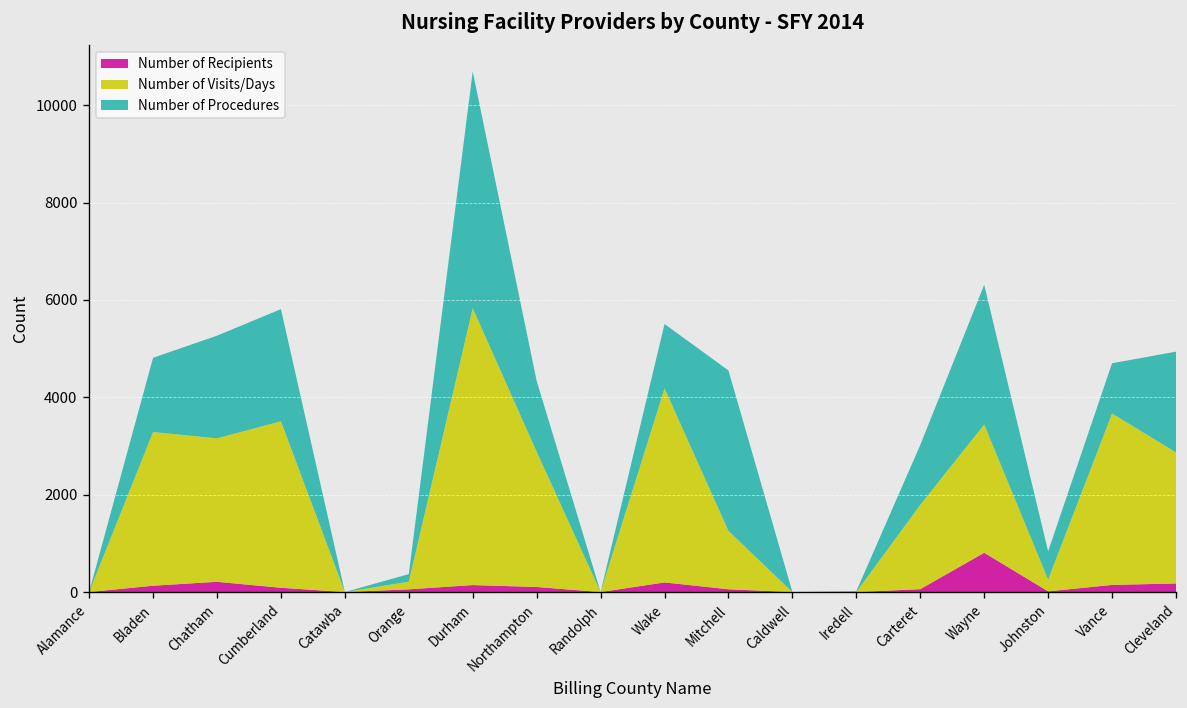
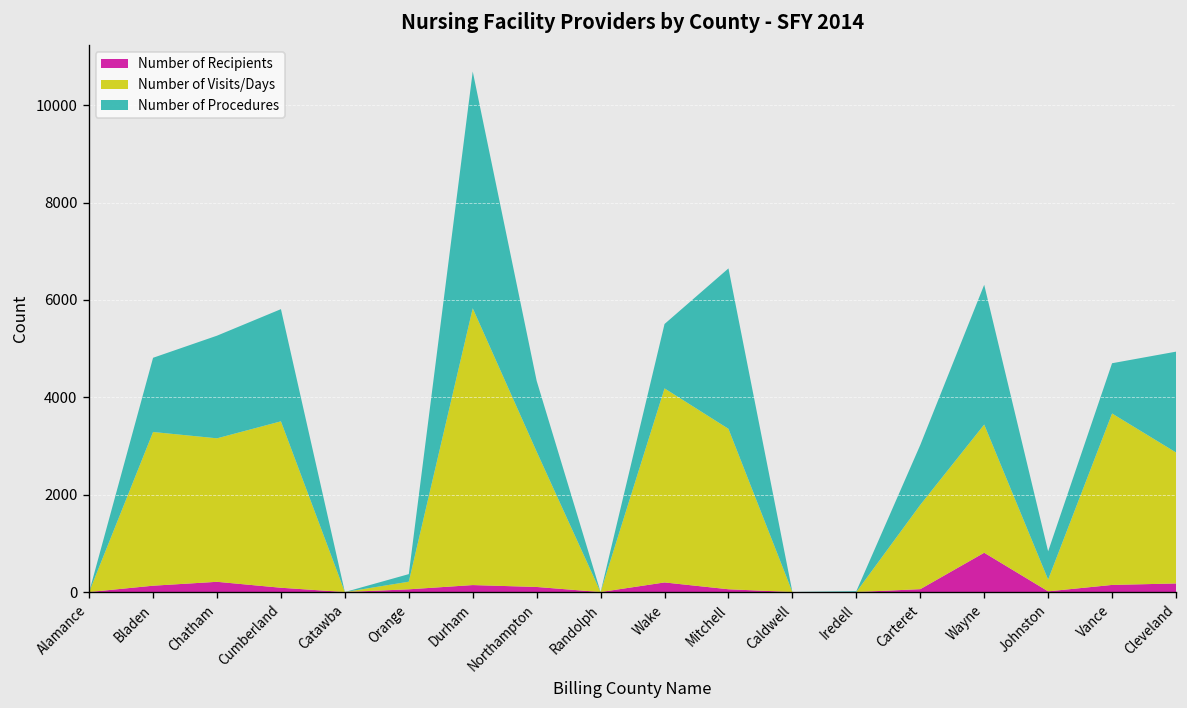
  {
    "Number of Recipients": {
      "Bladen": 100,
      "Chatham": 200,
      "Cumberland": 100,
      "Durham": 100,
      "Northampton": 100,
      "Wake": 200,
      "Wayne": 800,
      "Vance": 100,
      "Cleveland": 200
    },
    "Number of Visits/Days": {
      "Bladen": 3200,
      "Chatham": 2900,
      "Cumberland": 3400,
      "Orange": 200,
      "Durham": 5700,
      "Northampton": 2800,
      "Wake": 4000,
-     "Mitchell": 1200,
+     "Mitchell": 3300,
      "Carteret": 1700,
      "Wayne": 2600,
      "Johnston": 200,
      "Vance": 3500,
      "Cleveland": 2700
    },
    "Number of Procedures": {
      "Bladen": 1500,
      "Chatham": 2100,
      "Cumberland": 2300,
      "Orange": 200,
      "Durham": 4900,
      "Northampton": 1500,
      "Wake": 1300,
      "Mitchell": 3300,
      "Carteret": 1200,
      "Wayne": 2900,
      "Johnston": 600,
      "Vance": 1000,
      "Cleveland": 2100
    }
  }
